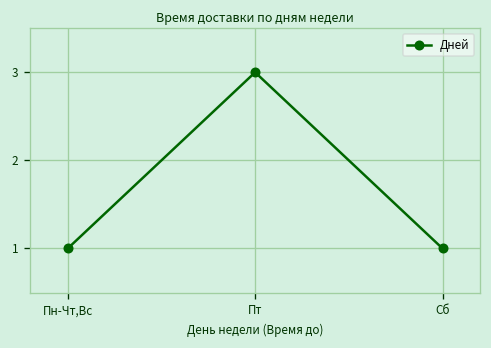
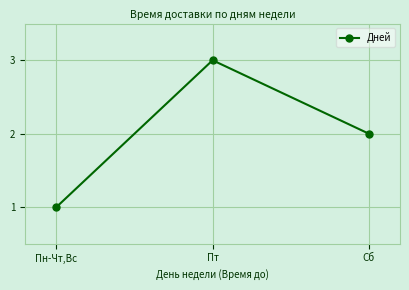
  {
    "Пн-Чт,Вс": 1,
    "Пт": 3,
-   "Сб": 1
+   "Сб": 2
  }
